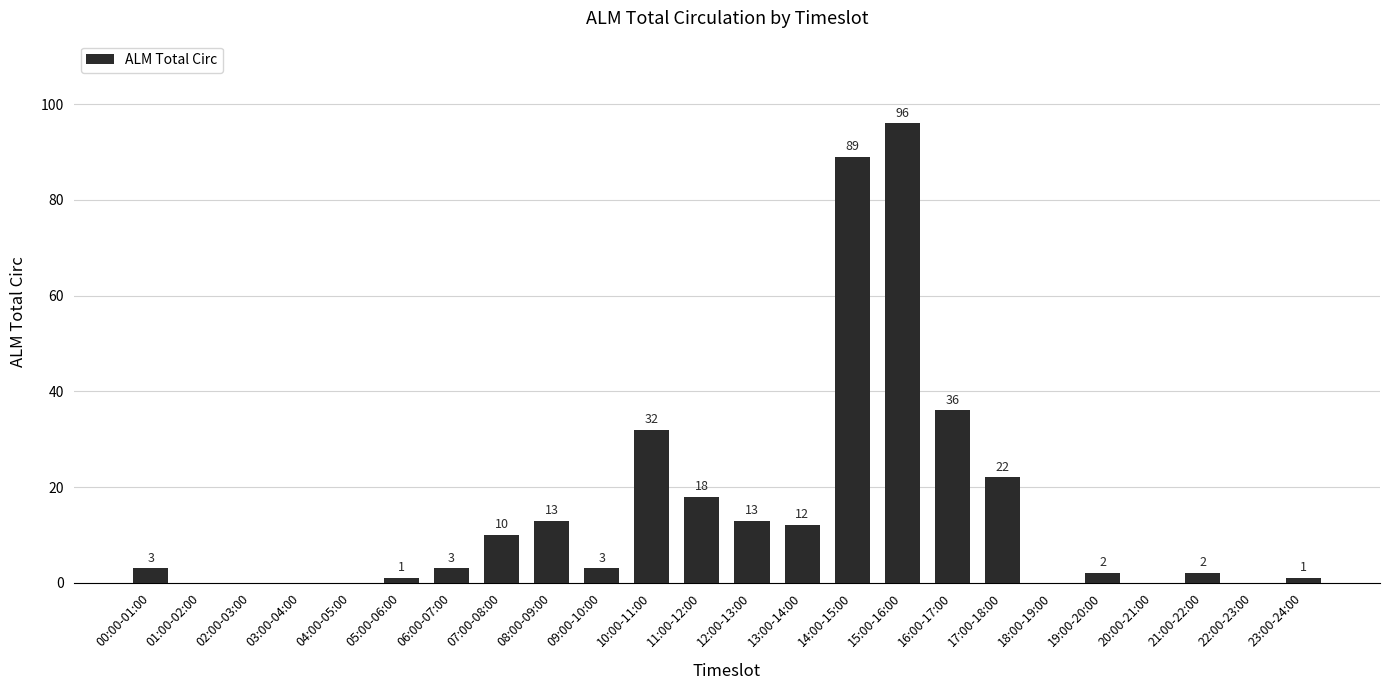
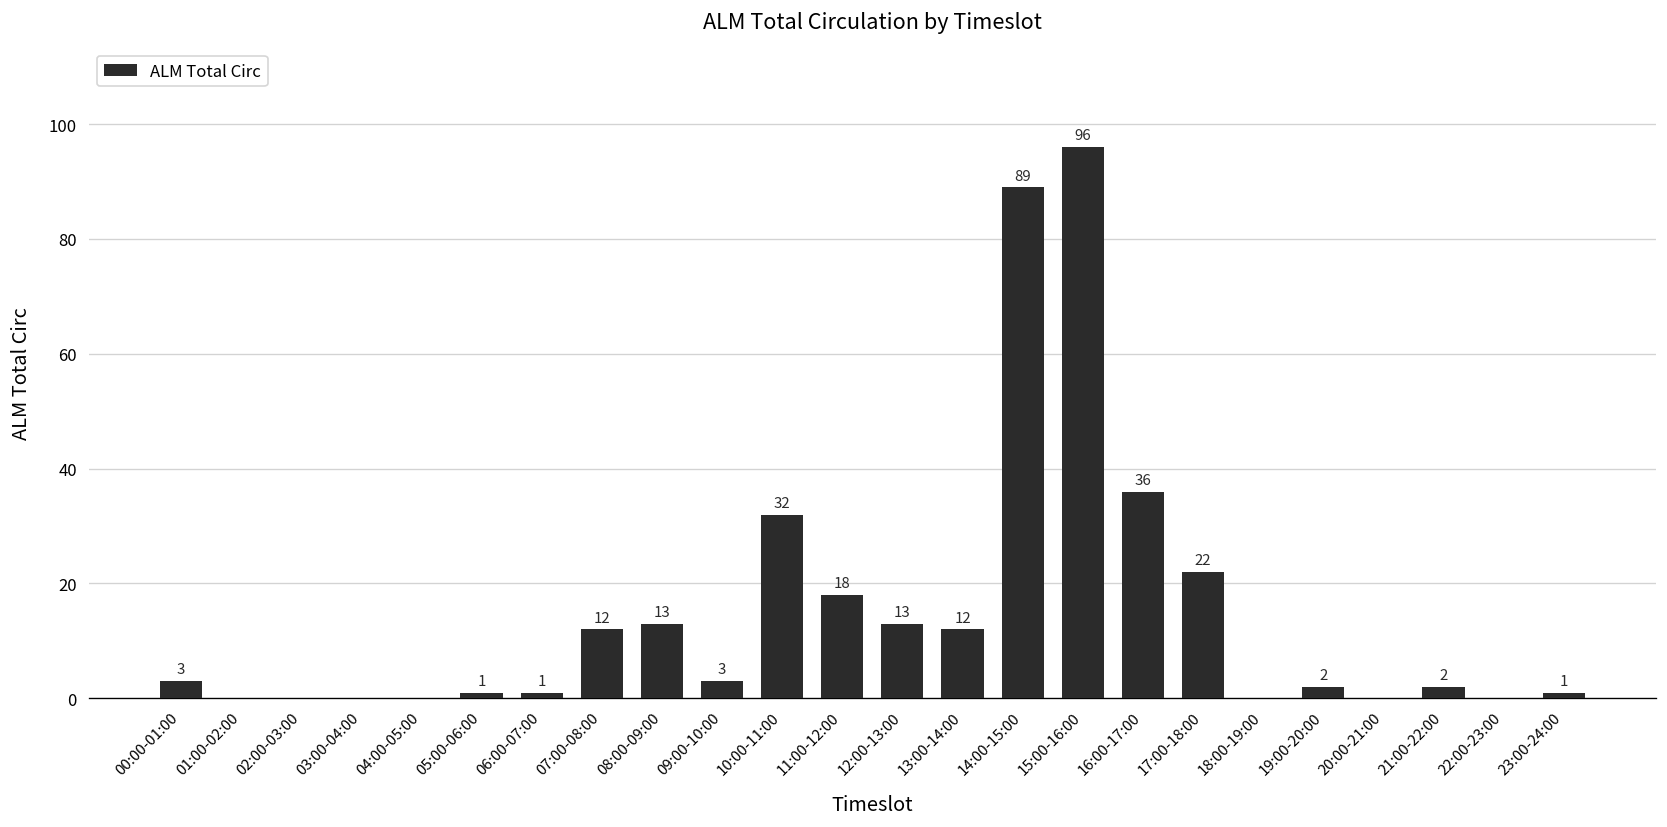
  {
    "00:00-01:00": 3,
    "05:00-06:00": 1,
-   "06:00-07:00": 3,
-   "07:00-08:00": 10,
+   "06:00-07:00": 1,
+   "07:00-08:00": 12,
    "08:00-09:00": 13,
    "09:00-10:00": 3,
    "10:00-11:00": 32,
    "11:00-12:00": 18,
    "12:00-13:00": 13,
    "13:00-14:00": 12,
    "14:00-15:00": 89,
    "15:00-16:00": 96,
    "16:00-17:00": 36,
    "17:00-18:00": 22,
    "19:00-20:00": 2,
    "21:00-22:00": 2,
    "23:00-24:00": 1
  }
